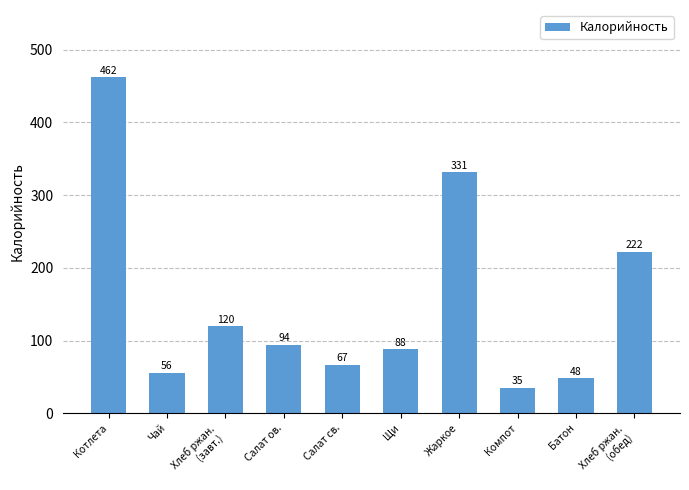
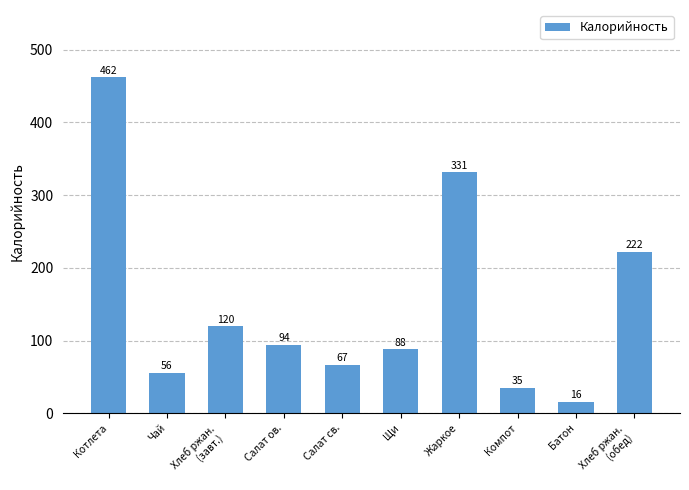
  {
    "Котлета": 462,
    "Чай": 56,
    "Хлеб ржан. (завт.)": 120,
    "Салат ов.": 94,
    "Салат св.": 67,
    "Щи": 88,
    "Жаркое": 331,
    "Компот": 35,
-   "Батон": 48,
+   "Батон": 16,
    "Хлеб ржан. (обед)": 222
  }
